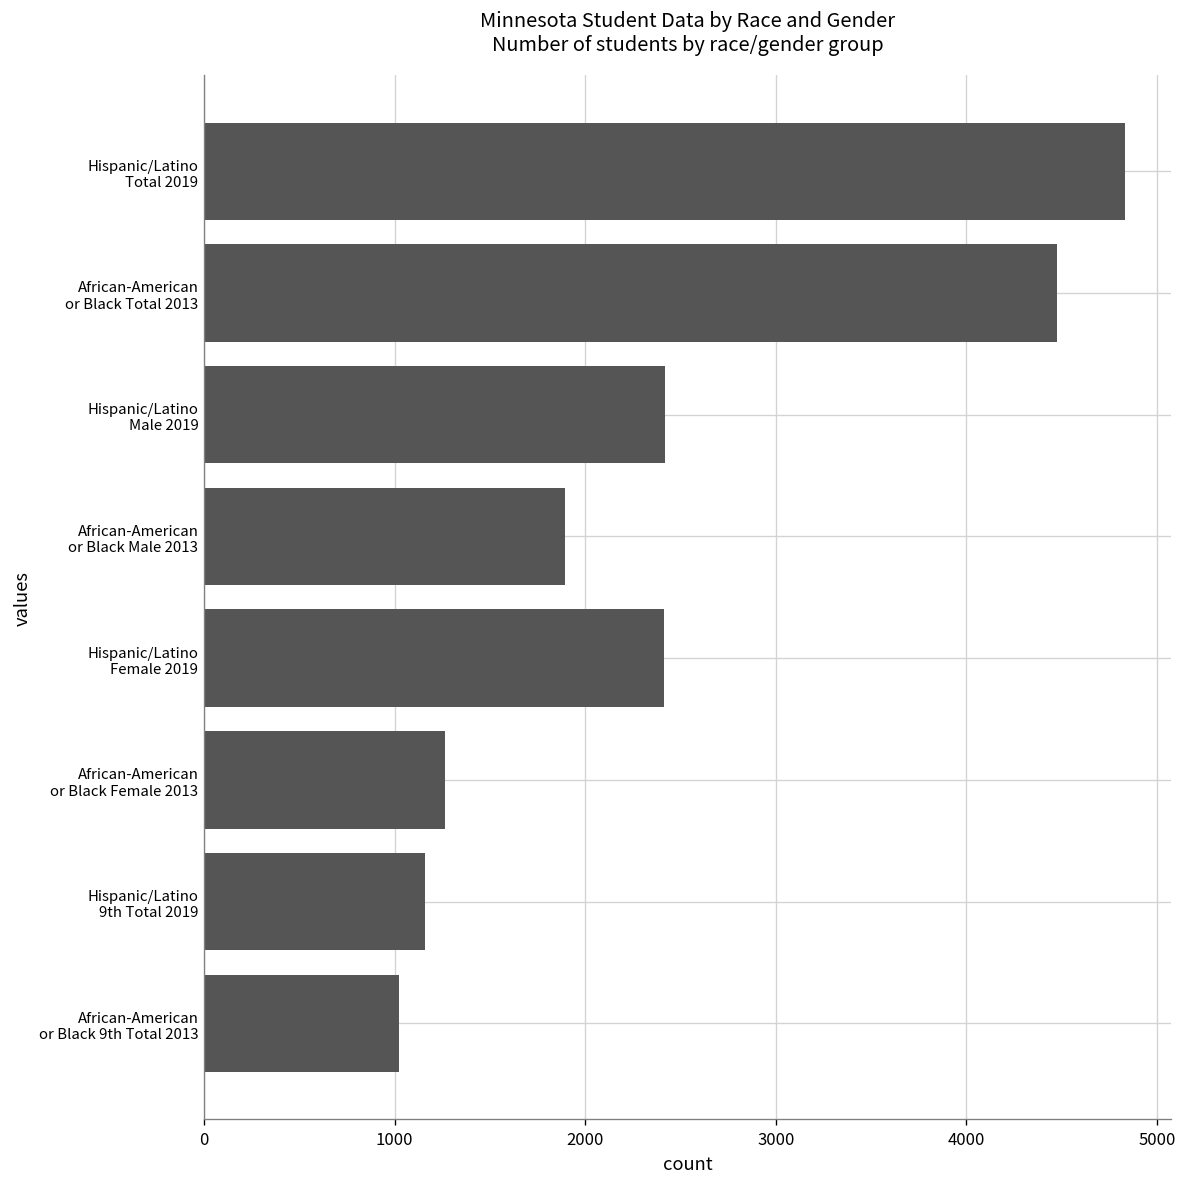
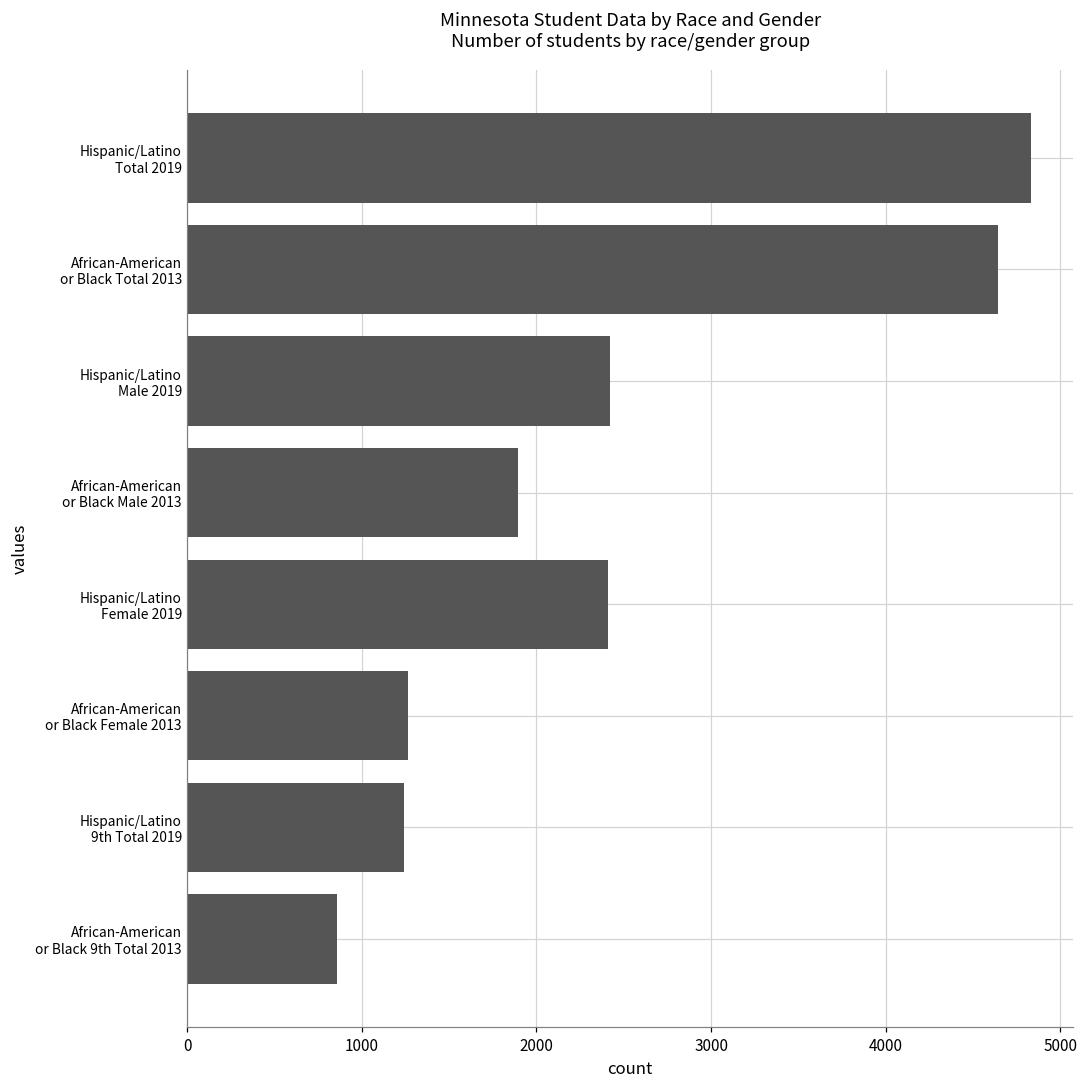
  {
    "Hispanic/Latino Total 2019": 4830,
-   "African-American or Black Total 2013": 4470,
+   "African-American or Black Total 2013": 4650,
    "Hispanic/Latino Male 2019": 2420,
    "African-American or Black Male 2013": 1890,
    "Hispanic/Latino Female 2019": 2410,
    "African-American or Black Female 2013": 1260,
-   "Hispanic/Latino 9th Total 2019": 1160,
-   "African-American or Black 9th Total 2013": 1020
+   "Hispanic/Latino 9th Total 2019": 1240,
+   "African-American or Black 9th Total 2013": 860
  }
